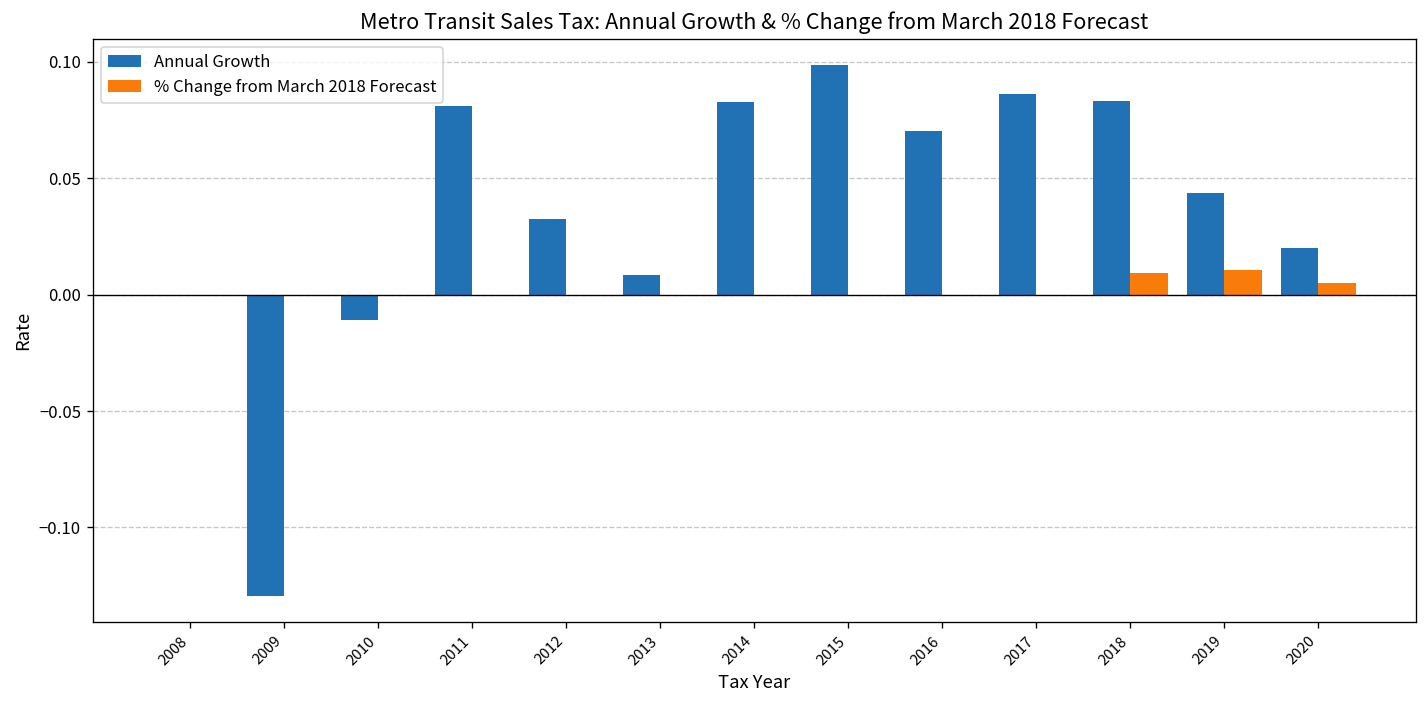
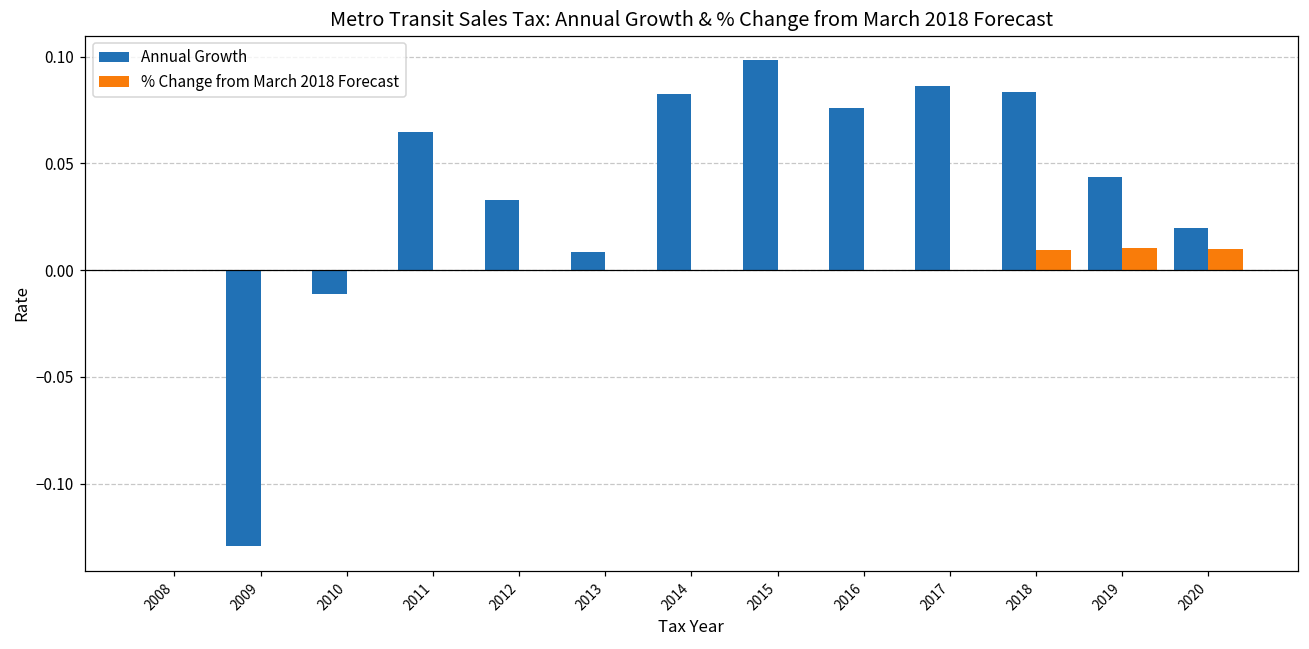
  {
    "Annual Growth": {
      "2008": 0.000,
      "2009": -0.129,
      "2010": -0.011,
-     "2011": 0.081,
+     "2011": 0.065,
      "2012": 0.033,
      "2013": 0.008,
      "2014": 0.083,
      "2015": 0.099,
-     "2016": 0.070,
+     "2016": 0.076,
      "2017": 0.086,
      "2018": 0.083,
      "2019": 0.044,
      "2020": 0.020
    },
    "% Change from March 2018 Forecast": {
      "2008": 0.000,
      "2009": 0.000,
      "2010": 0.000,
      "2011": 0.000,
      "2012": 0.000,
      "2013": 0.000,
      "2014": 0.000,
      "2015": 0.000,
      "2016": 0.000,
      "2017": 0.000,
      "2018": 0.010,
      "2019": 0.011,
-     "2020": 0.005
+     "2020": 0.010
    }
  }
